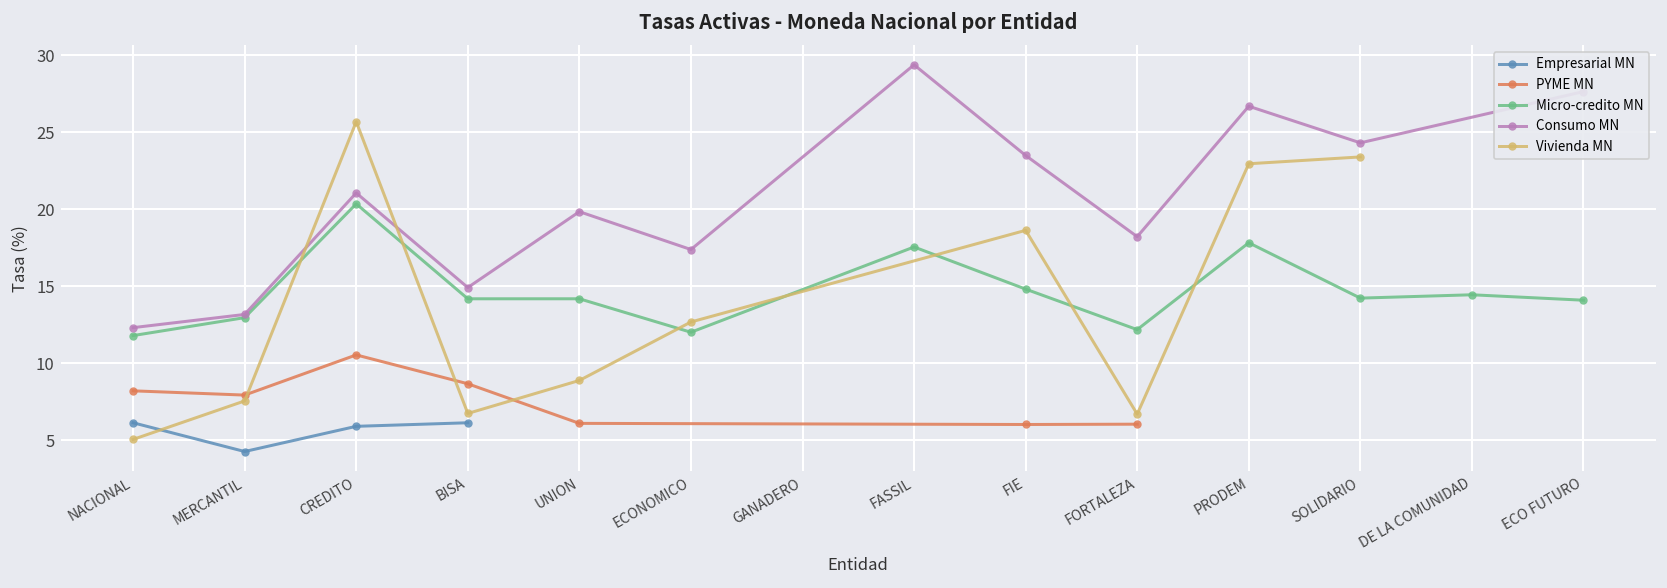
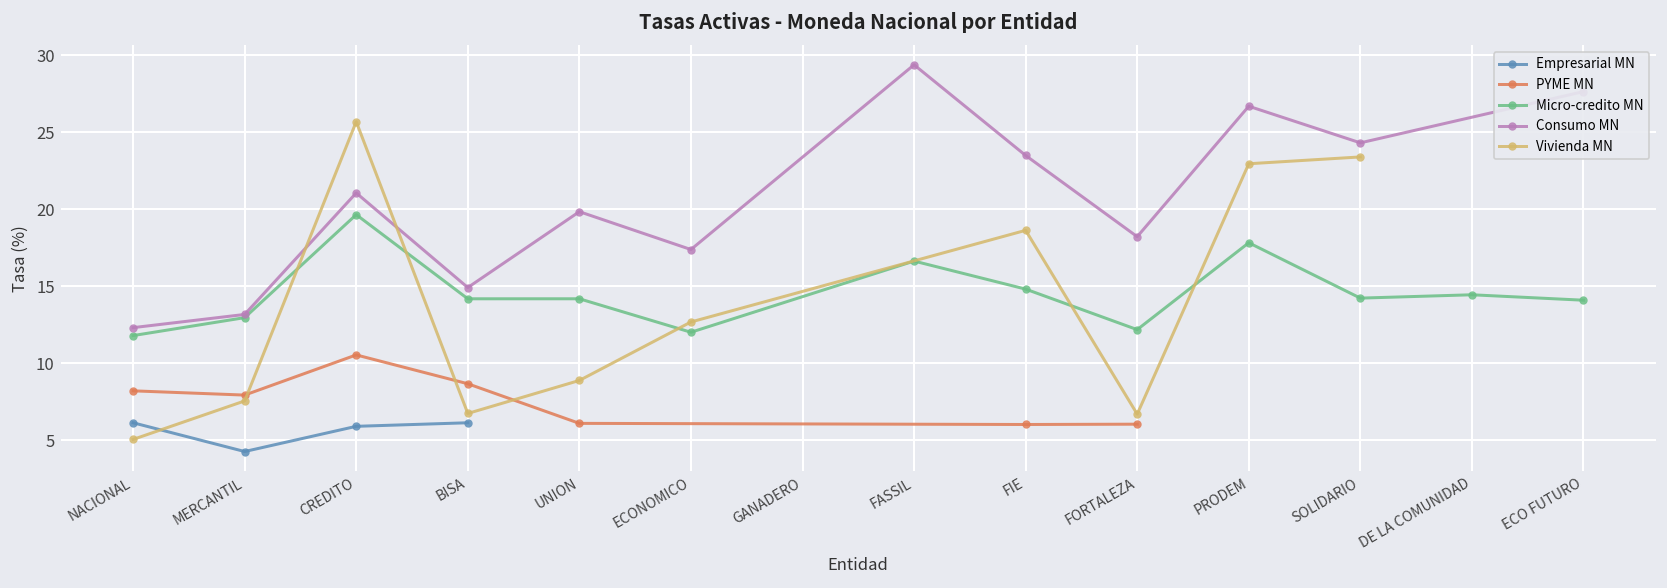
  {
    "Empresarial MN": {
      "NACIONAL": 6.1,
      "MERCANTIL": 4.3,
      "CREDITO": 5.9,
      "BISA": 6.1
    },
    "PYME MN": {
      "NACIONAL": 8.2,
      "MERCANTIL": 7.9,
      "CREDITO": 10.5,
      "BISA": 8.7,
      "UNION": 6.1,
      "FIE": 6.0,
      "FORTALEZA": 6.0
    },
    "Micro-credito MN": {
      "NACIONAL": 11.8,
      "MERCANTIL": 13.0,
-     "CREDITO": 20.4,
+     "CREDITO": 19.7,
      "BISA": 14.2,
      "UNION": 14.2,
      "ECONOMICO": 12.0,
-     "FASSIL": 17.6,
+     "FASSIL": 16.6,
      "FIE": 14.8,
      "FORTALEZA": 12.2,
      "PRODEM": 17.8,
      "SOLIDARIO": 14.2,
      "DE LA COMUNIDAD": 14.4,
      "ECO FUTURO": 14.1
    },
    "Consumo MN": {
      "NACIONAL": 12.3,
      "MERCANTIL": 13.2,
      "CREDITO": 21.1,
      "BISA": 14.9,
      "UNION": 19.8,
      "ECONOMICO": 17.4,
      "FASSIL": 29.4,
      "FIE": 23.5,
      "FORTALEZA": 18.2,
      "PRODEM": 26.7,
      "SOLIDARIO": 24.3
    },
    "Vivienda MN": {
      "NACIONAL": 5.1,
      "MERCANTIL": 7.6,
      "CREDITO": 25.7,
      "BISA": 6.7,
      "UNION": 8.9,
      "ECONOMICO": 12.7,
      "FIE": 18.6,
      "FORTALEZA": 6.7,
      "PRODEM": 23.0,
      "SOLIDARIO": 23.4
    }
  }
